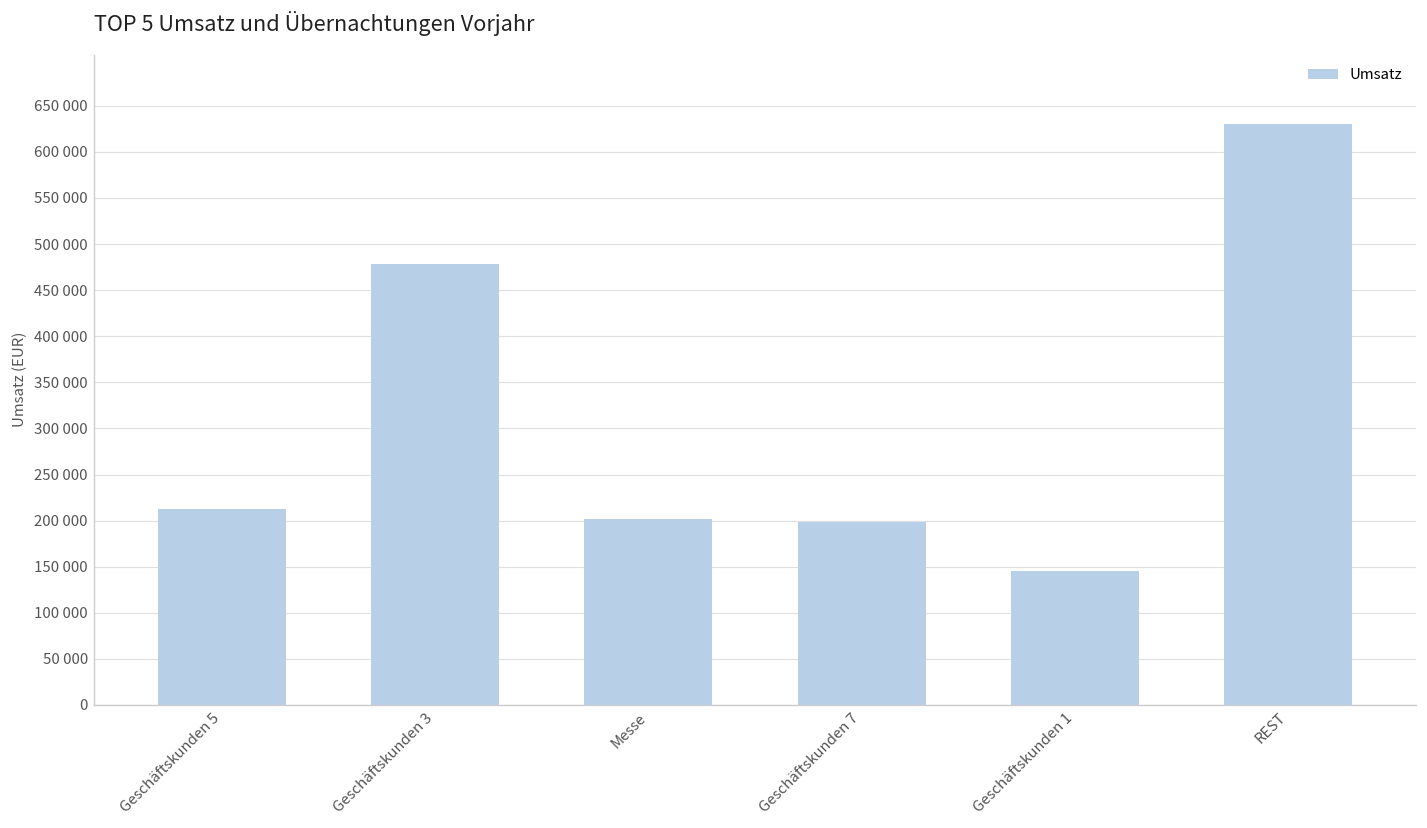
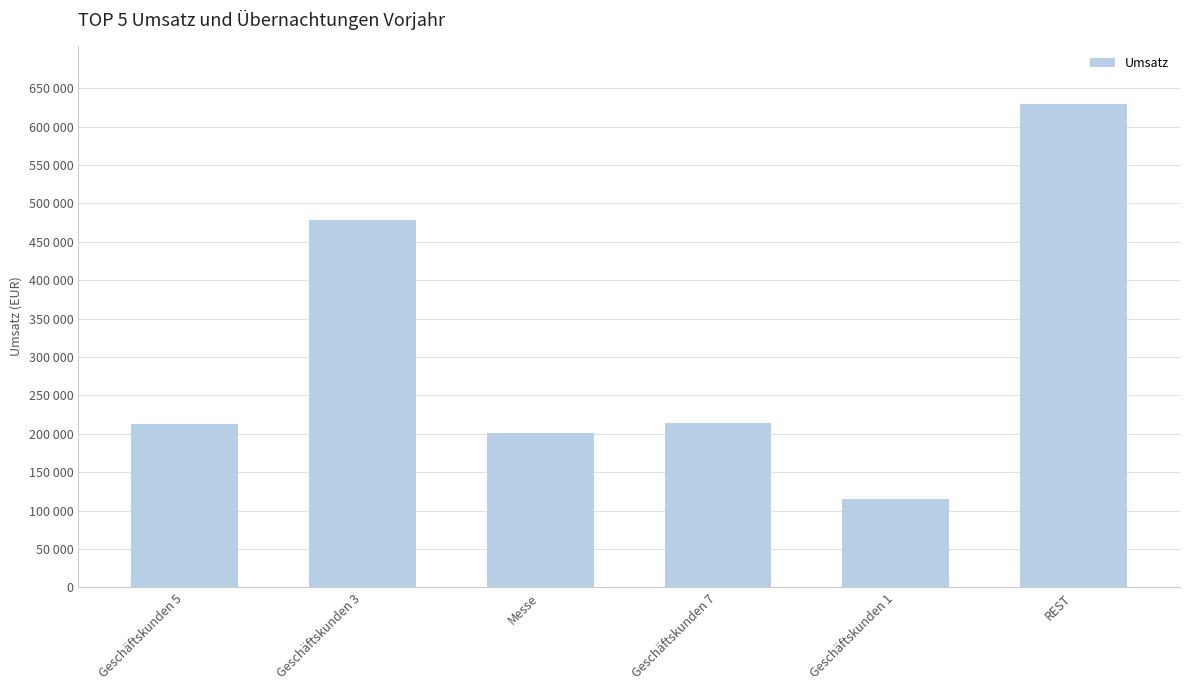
  {
    "Geschäftskunden 5": 210000,
    "Geschäftskunden 3": 480000,
    "Messe": 200000,
-   "Geschäftskunden 7": 200000,
-   "Geschäftskunden 1": 140000,
+   "Geschäftskunden 7": 210000,
+   "Geschäftskunden 1": 120000,
    "REST": 630000
  }
